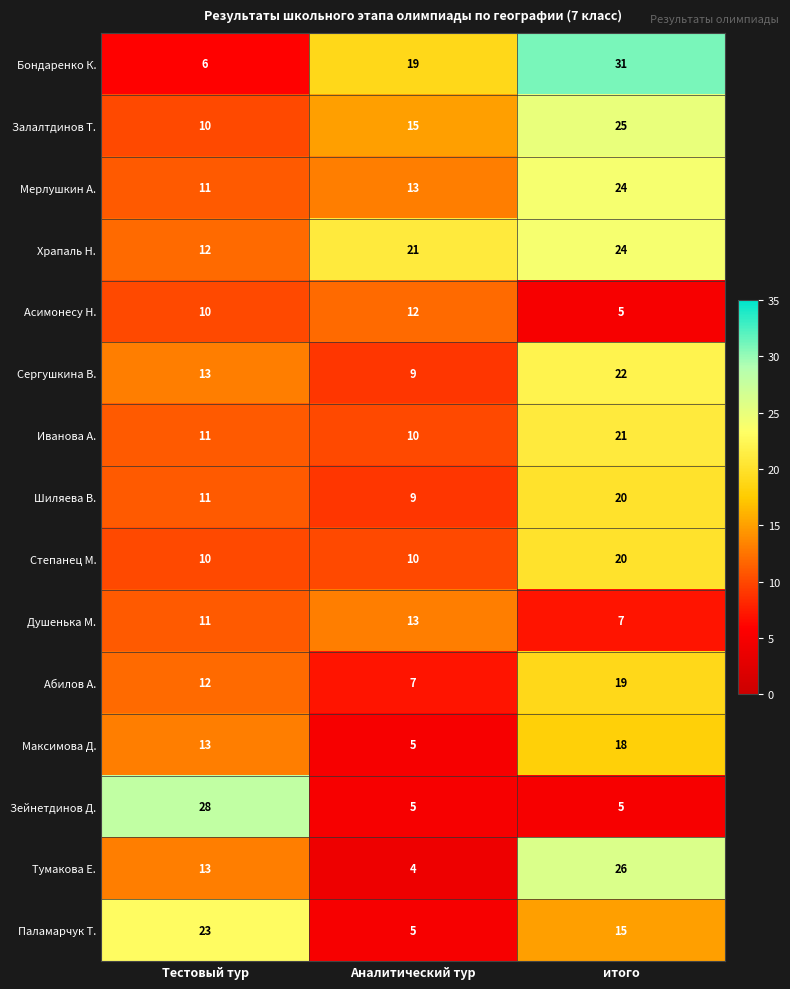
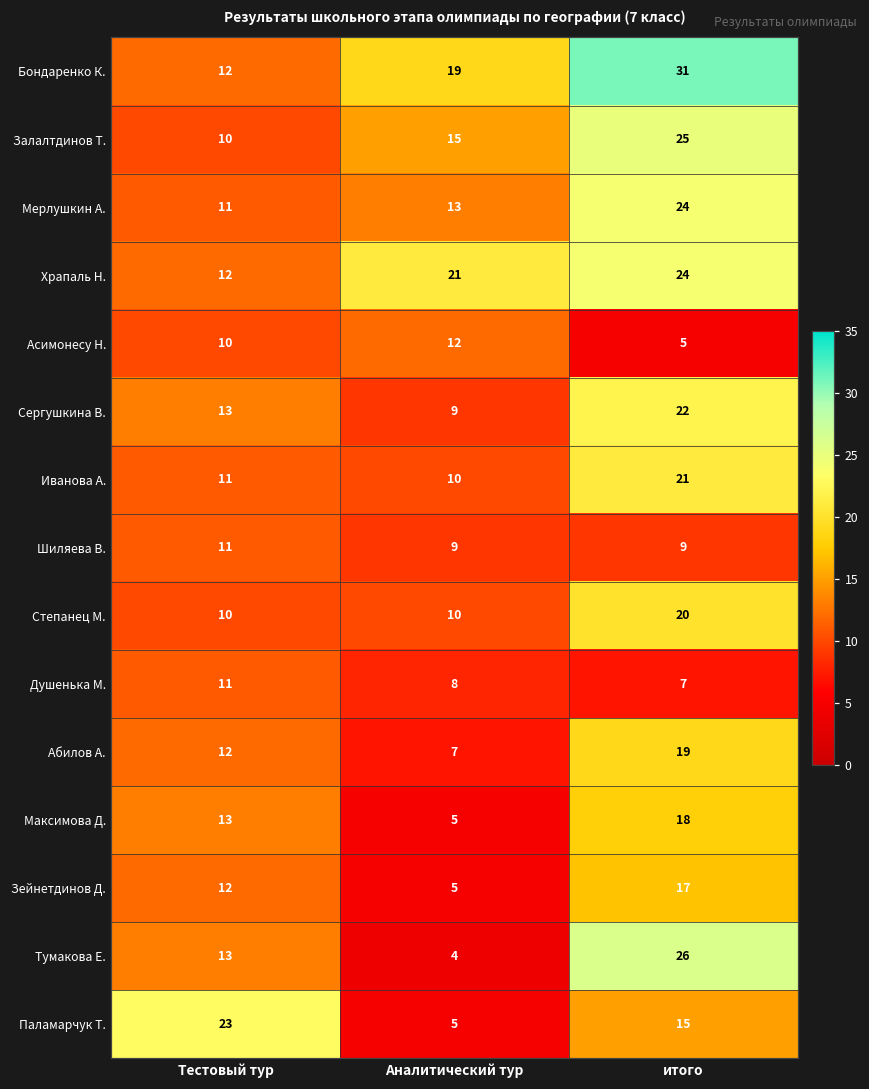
  {
    "Бондаренко К.": {
-     "Тестовый тур": 6,
+     "Тестовый тур": 12,
      "Аналитический тур": 19,
      "итого": 31
    },
    "Залалтдинов Т.": {
      "Тестовый тур": 10,
      "Аналитический тур": 15,
      "итого": 25
    },
    "Мерлушкин А.": {
      "Тестовый тур": 11,
      "Аналитический тур": 13,
      "итого": 24
    },
    "Храпаль Н.": {
      "Тестовый тур": 12,
      "Аналитический тур": 21,
      "итого": 24
    },
    "Асимонесу Н.": {
      "Тестовый тур": 10,
      "Аналитический тур": 12,
      "итого": 5
    },
    "Сергушкина В.": {
      "Тестовый тур": 13,
      "Аналитический тур": 9,
      "итого": 22
    },
    "Иванова А.": {
      "Тестовый тур": 11,
      "Аналитический тур": 10,
      "итого": 21
    },
    "Шиляева В.": {
      "Тестовый тур": 11,
      "Аналитический тур": 9,
-     "итого": 20
+     "итого": 9
    },
    "Степанец М.": {
      "Тестовый тур": 10,
      "Аналитический тур": 10,
      "итого": 20
    },
    "Душенька М.": {
      "Тестовый тур": 11,
-     "Аналитический тур": 13,
+     "Аналитический тур": 8,
      "итого": 7
    },
    "Абилов А.": {
      "Тестовый тур": 12,
      "Аналитический тур": 7,
      "итого": 19
    },
    "Максимова Д.": {
      "Тестовый тур": 13,
      "Аналитический тур": 5,
      "итого": 18
    },
    "Зейнетдинов Д.": {
-     "Тестовый тур": 28,
+     "Тестовый тур": 12,
      "Аналитический тур": 5,
-     "итого": 5
+     "итого": 17
    },
    "Тумакова Е.": {
      "Тестовый тур": 13,
      "Аналитический тур": 4,
      "итого": 26
    },
    "Паламарчук Т.": {
      "Тестовый тур": 23,
      "Аналитический тур": 5,
      "итого": 15
    }
  }
